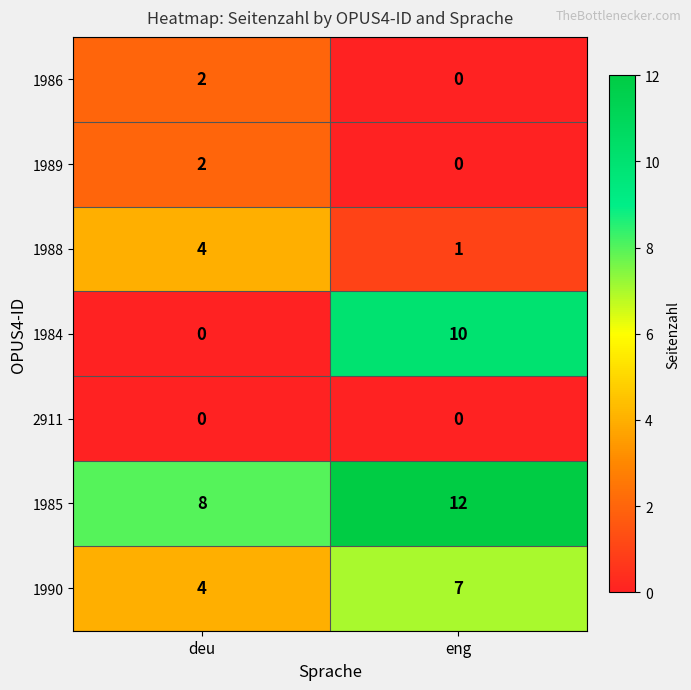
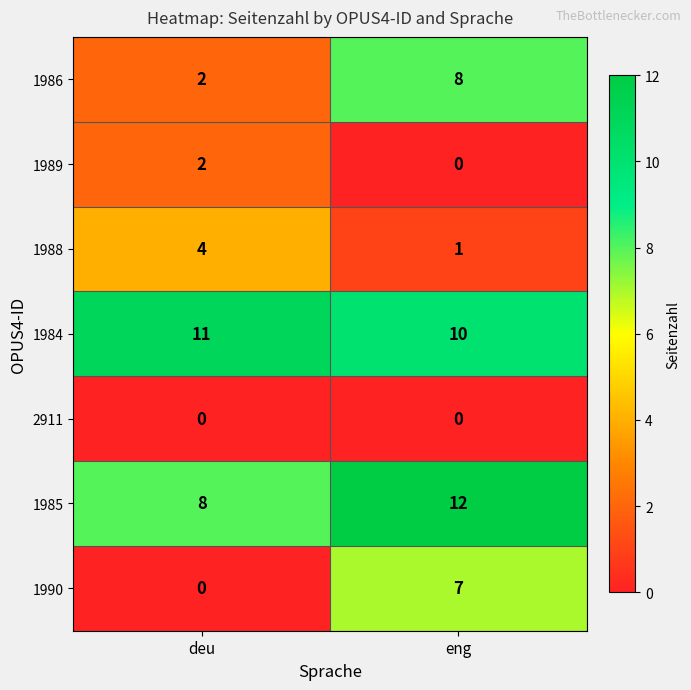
  {
    "1986": {
      "deu": 2,
-     "eng": 0
+     "eng": 8
    },
    "1989": {
      "deu": 2,
      "eng": 0
    },
    "1988": {
      "deu": 4,
      "eng": 1
    },
    "1984": {
-     "deu": 0,
+     "deu": 11,
      "eng": 10
    },
    "2911": {
      "deu": 0,
      "eng": 0
    },
    "1985": {
      "deu": 8,
      "eng": 12
    },
    "1990": {
-     "deu": 4,
+     "deu": 0,
      "eng": 7
    }
  }
